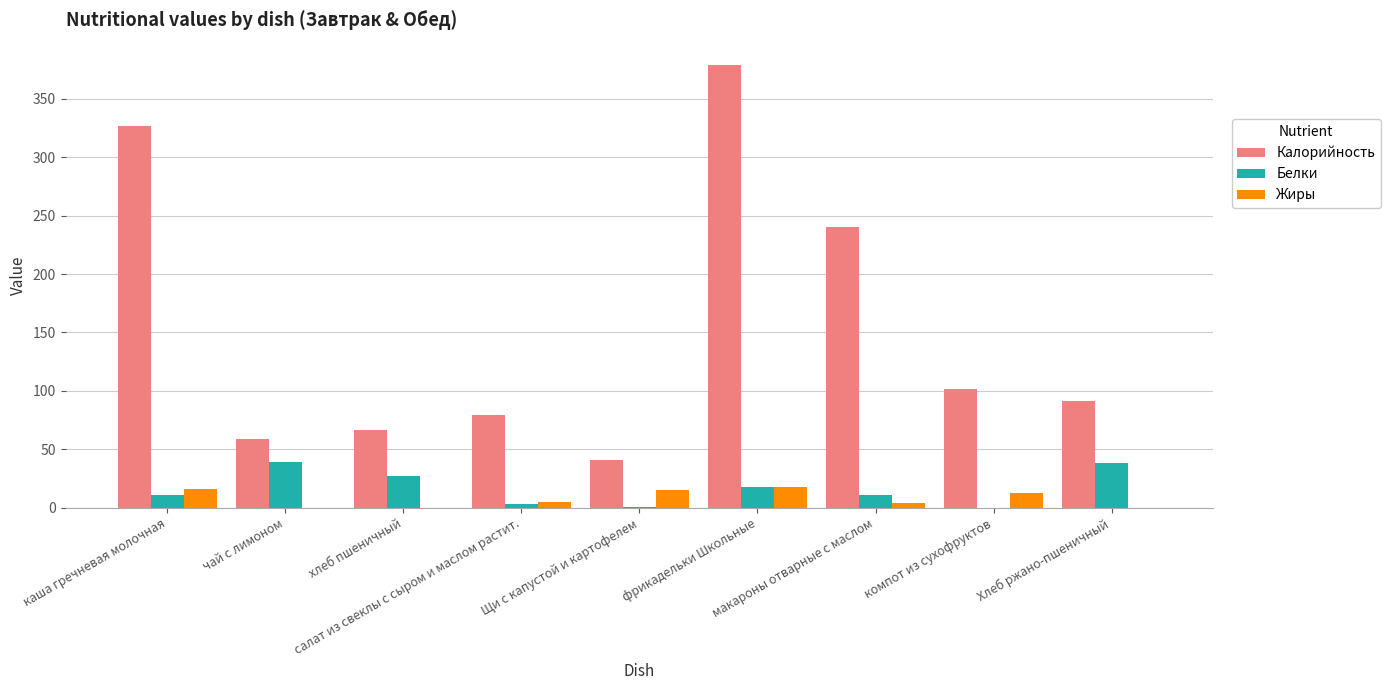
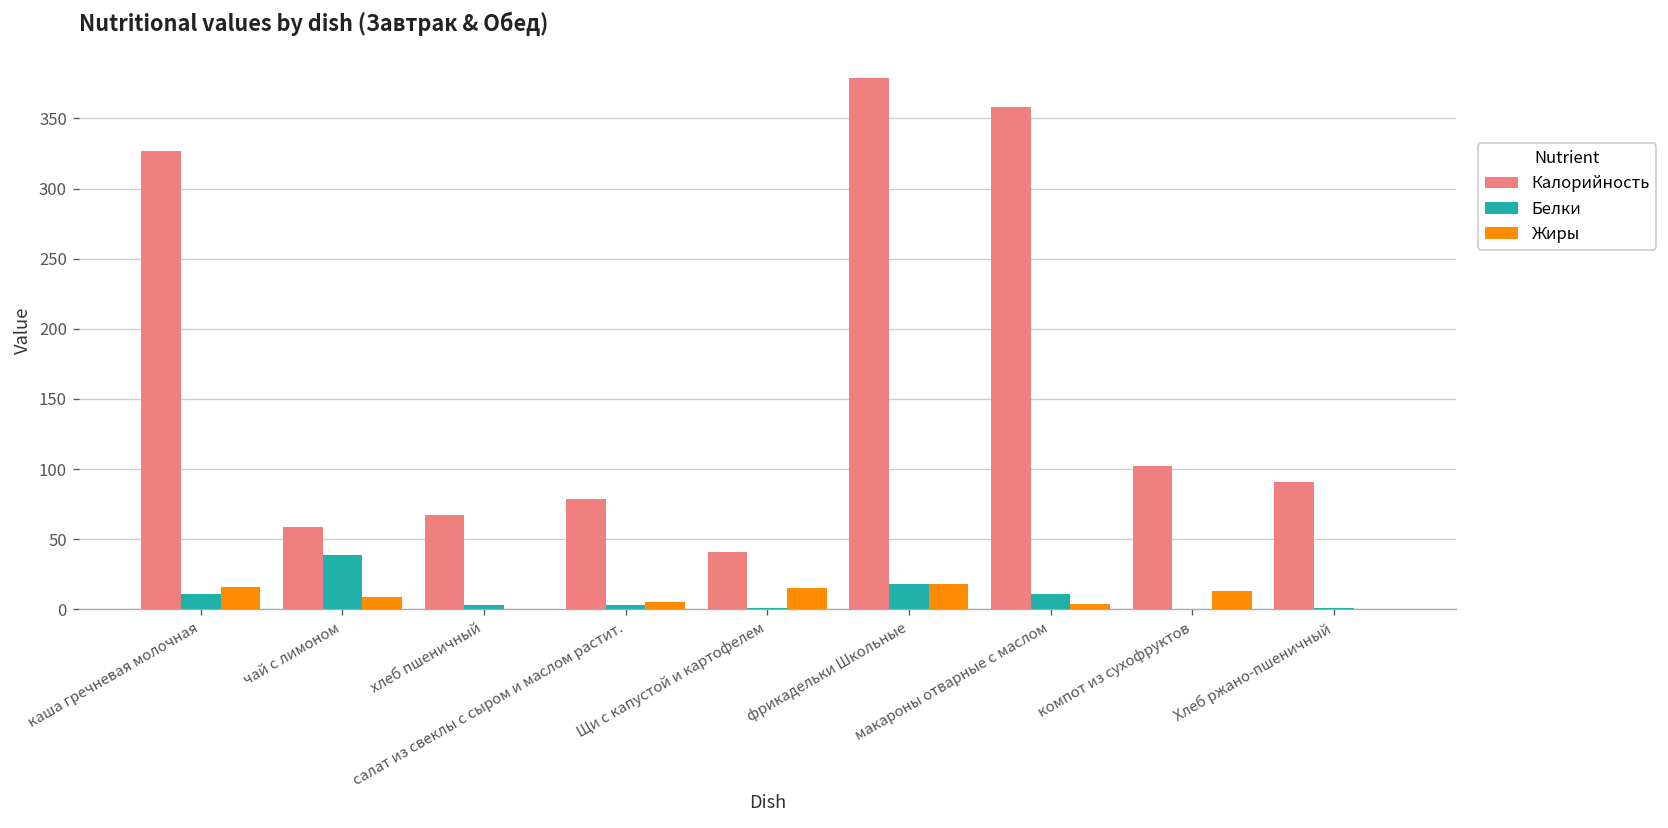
  {
    "Калорийность": {
      "каша гречневая молочная": 327,
      "чай с лимоном": 59,
      "хлеб пшеничный": 67,
      "салат из свеклы с сыром и маслом растит.": 79,
      "Щи с капустой и картофелем": 41,
      "фрикадельки Школьные": 379,
-     "макароны отварные с маслом": 240,
+     "макароны отварные с маслом": 358,
      "компот из сухофруктов": 102,
      "Хлеб ржано-пшеничный": 91
    },
    "Белки": {
      "каша гречневая молочная": 11,
      "чай с лимоном": 39,
-     "хлеб пшеничный": 27,
+     "хлеб пшеничный": 3,
      "салат из свеклы с сыром и маслом растит.": 3,
      "фрикадельки Школьные": 18,
      "макароны отварные с маслом": 11,
      "компот из сухофруктов": 0,
-     "Хлеб ржано-пшеничный": 38
+     "Хлеб ржано-пшеничный": 1
    },
    "Жиры": {
      "каша гречневая молочная": 16,
-     "чай с лимоном": 0,
+     "чай с лимоном": 9,
      "хлеб пшеничный": 0,
      "салат из свеклы с сыром и маслом растит.": 5,
      "Щи с капустой и картофелем": 15,
      "фрикадельки Школьные": 18,
      "макароны отварные с маслом": 4,
      "компот из сухофруктов": 13,
      "Хлеб ржано-пшеничный": 0
    }
  }
